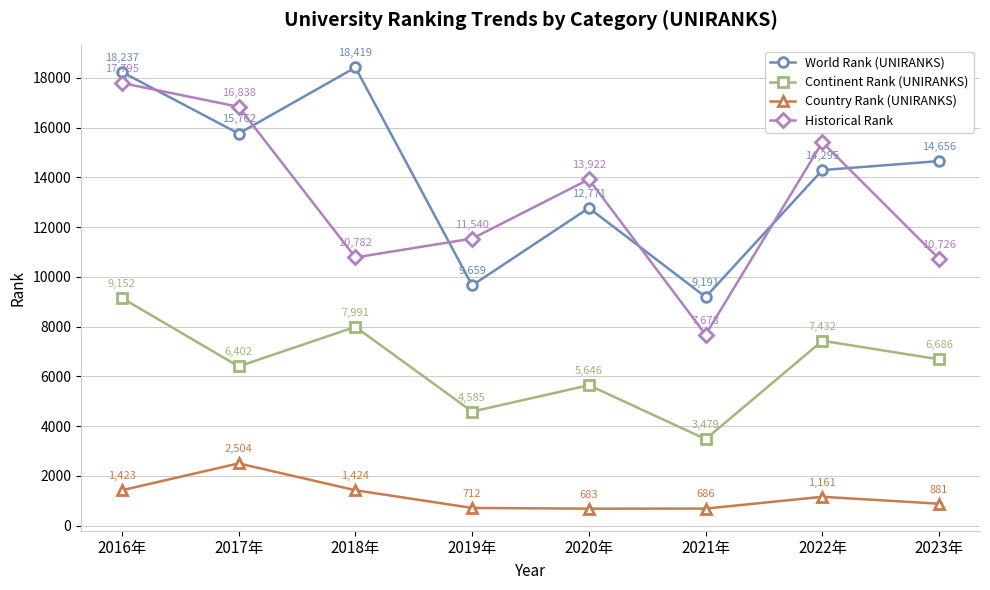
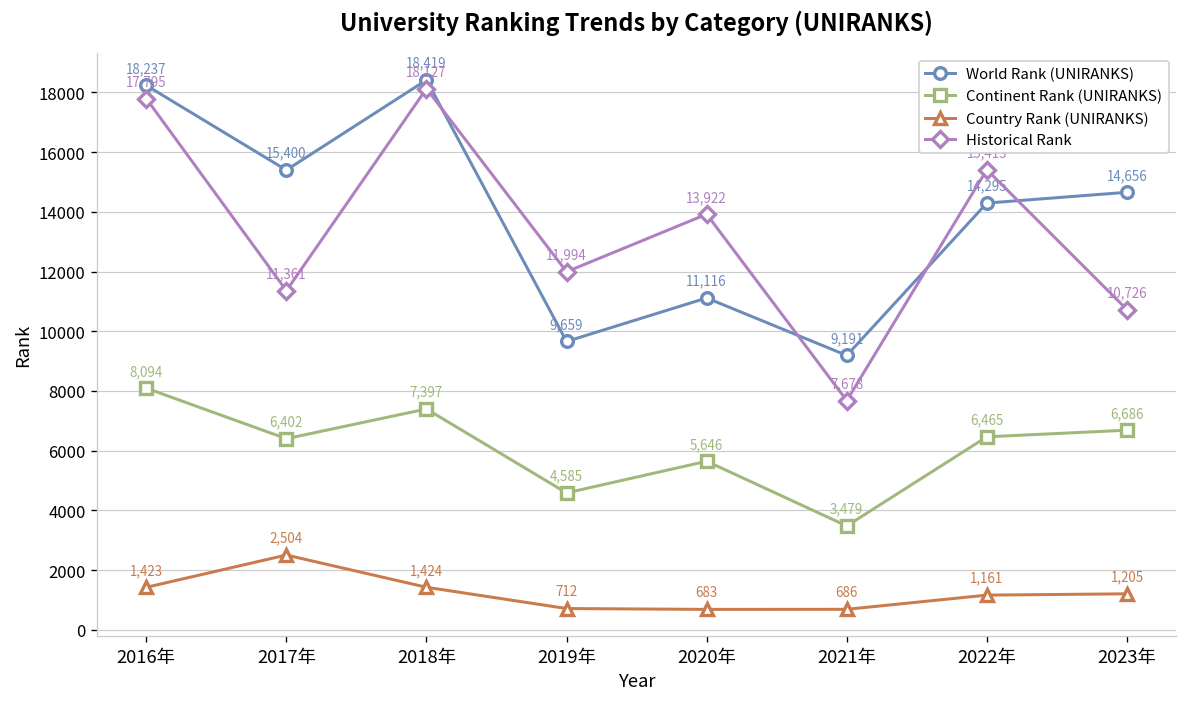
  {
    "World Rank (UNIRANKS)": {
      "2016年": "18,237",
-     "2017年": "15,762",
+     "2017年": "15,400",
      "2018年": "18,419",
      "2019年": "9,659",
-     "2020年": "12,771",
+     "2020年": "11,116",
      "2021年": "9,191",
      "2022年": "14,295",
      "2023年": "14,656"
    },
    "Continent Rank (UNIRANKS)": {
-     "2016年": "9,152",
+     "2016年": "8,094",
      "2017年": "6,402",
-     "2018年": "7,991",
+     "2018年": "7,397",
      "2019年": "4,585",
      "2020年": "5,646",
      "2021年": "3,479",
-     "2022年": "7,432",
+     "2022年": "6,465",
      "2023年": "6,686"
    },
    "Country Rank (UNIRANKS)": {
      "2016年": "1,423",
      "2017年": "2,504",
      "2018年": "1,424",
      "2019年": "712",
      "2020年": "683",
      "2021年": "686",
      "2022年": "1,161",
-     "2023年": "881"
+     "2023年": "1,205"
    },
    "Historical Rank": {
-     "2017年": "16,838",
-     "2018年": "10,782",
-     "2019年": "11,540",
+     "2017年": "11,361",
+     "2018年": "18,127",
+     "2019年": "11,994",
      "2020年": "13,922",
      "2021年": "7,678",
      "2023年": "10,726"
    }
  }
